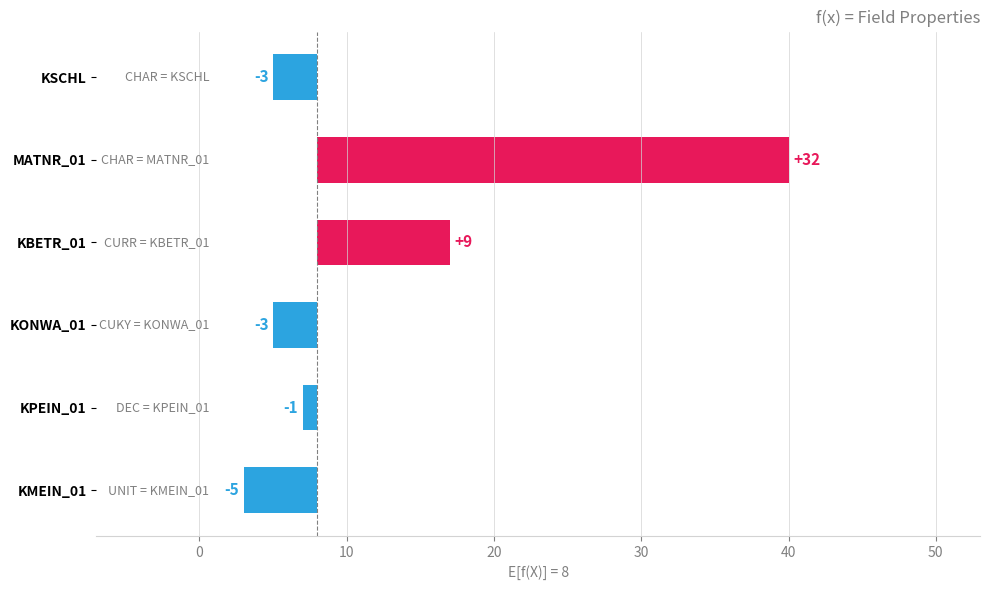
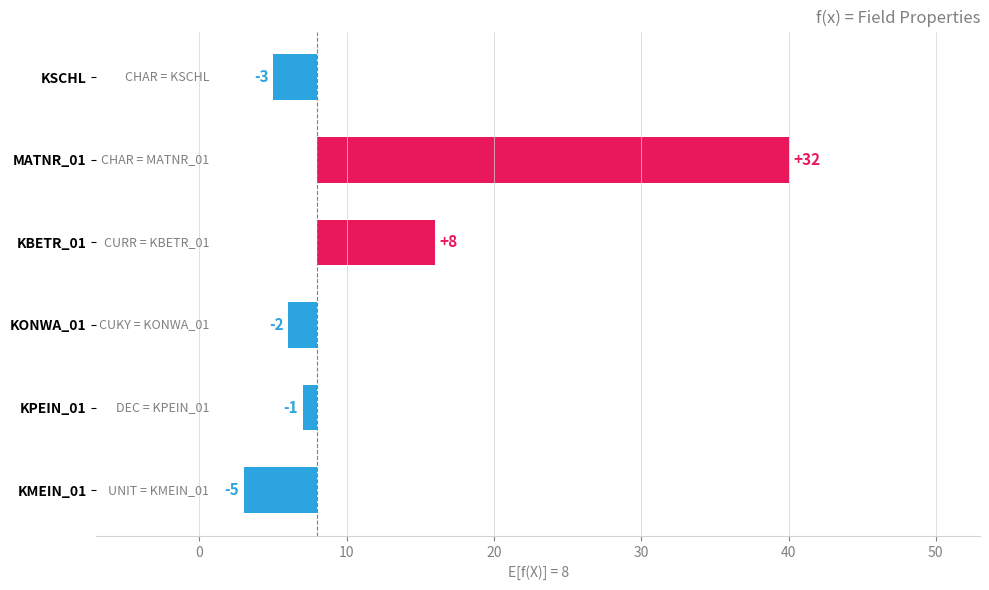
  {
    "KSCHL": "-3",
    "MATNR_01": "+32",
-   "KBETR_01": "+9",
-   "KONWA_01": "-3",
+   "KBETR_01": "+8",
+   "KONWA_01": "-2",
    "KPEIN_01": "-1",
    "KMEIN_01": "-5"
  }
